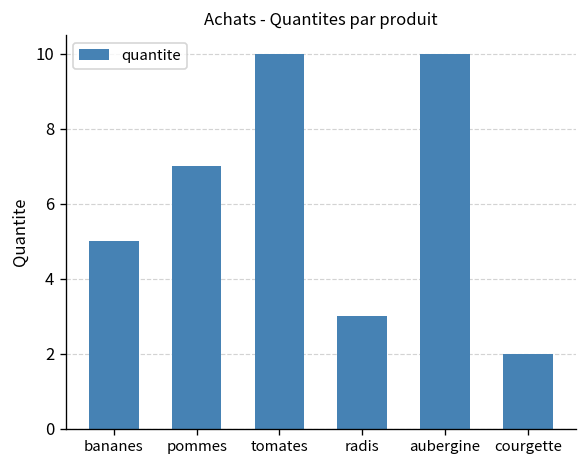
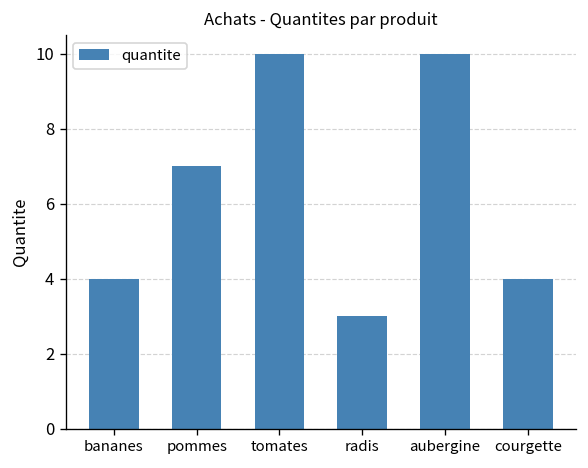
  {
-   "bananes": 5,
+   "bananes": 4,
    "pommes": 7,
    "tomates": 10,
    "radis": 3,
    "aubergine": 10,
-   "courgette": 2
+   "courgette": 4
  }
